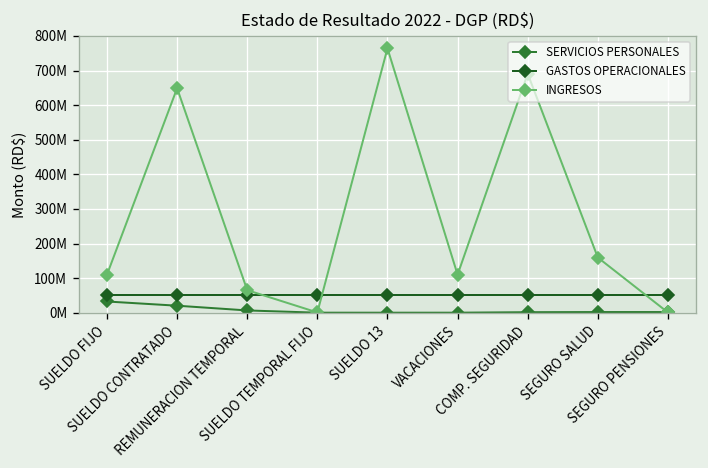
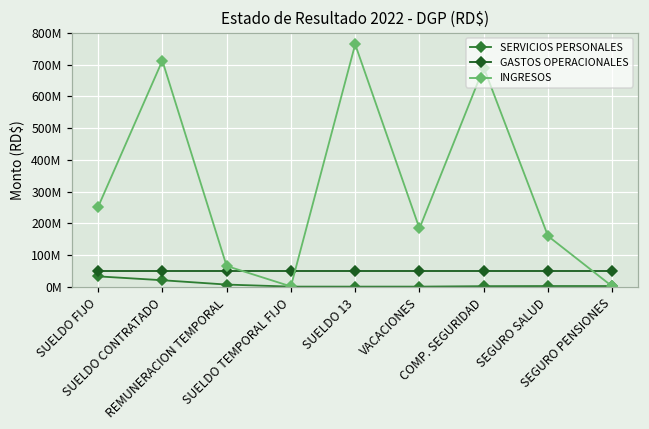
  {
    "INGRESOS": {
-     "SUELDO FIJO": 110000000,
-     "SUELDO CONTRATADO": 650000000,
+     "SUELDO FIJO": 250000000,
+     "SUELDO CONTRATADO": 710000000,
      "REMUNERACION TEMPORAL": 70000000,
      "SUELDO 13": 760000000,
-     "VACACIONES": 110000000,
+     "VACACIONES": 180000000,
      "SEGURO SALUD": 160000000
    }
  }
